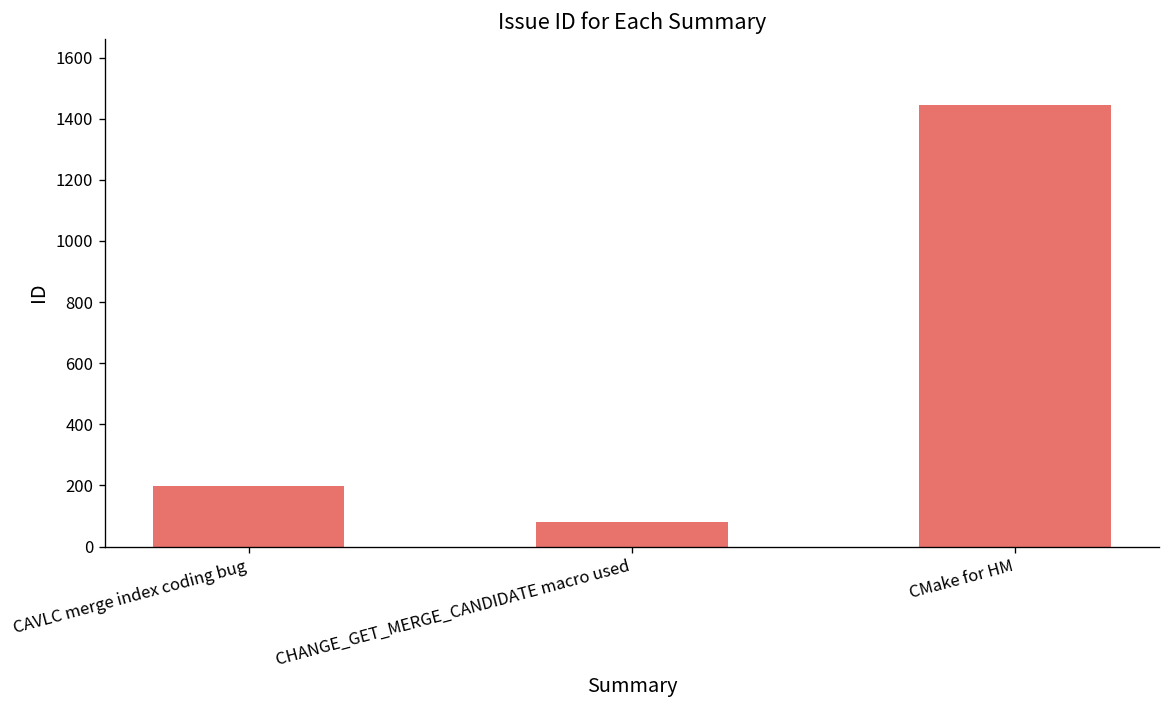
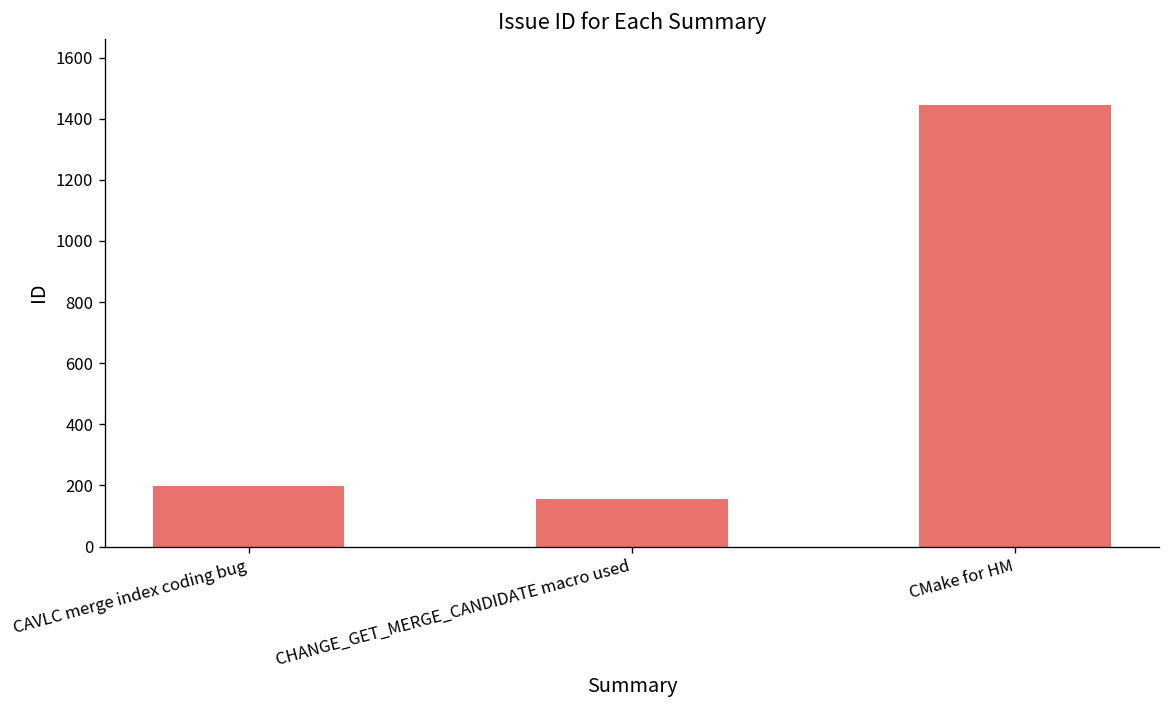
  {
    "CAVLC merge index coding bug": 200,
-   "CHANGE_GET_MERGE_CANDIDATE macro used": 80,
+   "CHANGE_GET_MERGE_CANDIDATE macro used": 150,
    "CMake for HM": 1450
  }
